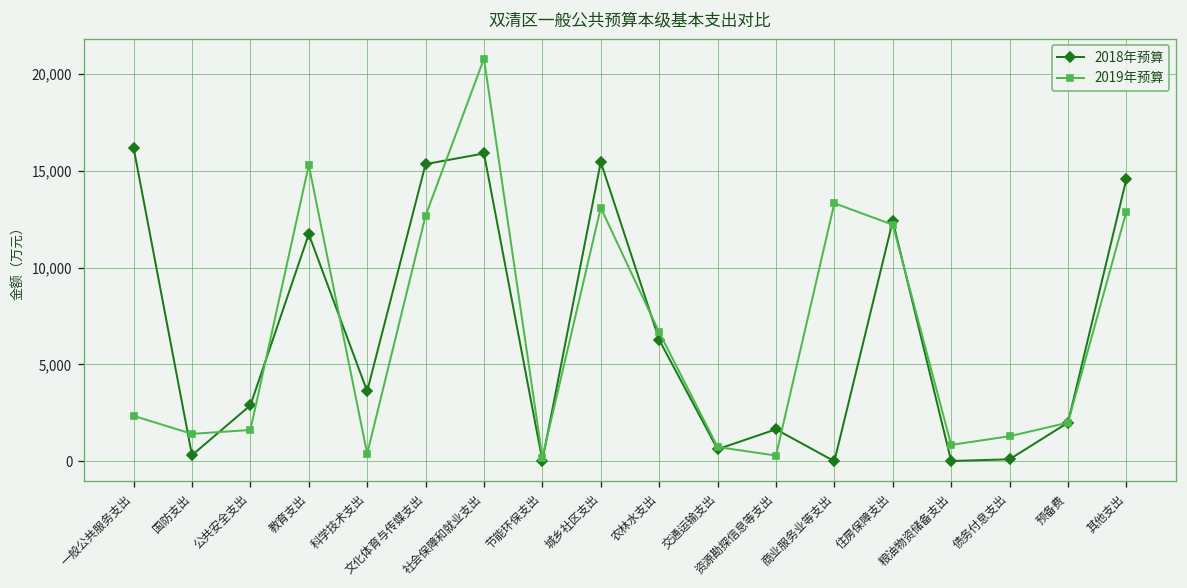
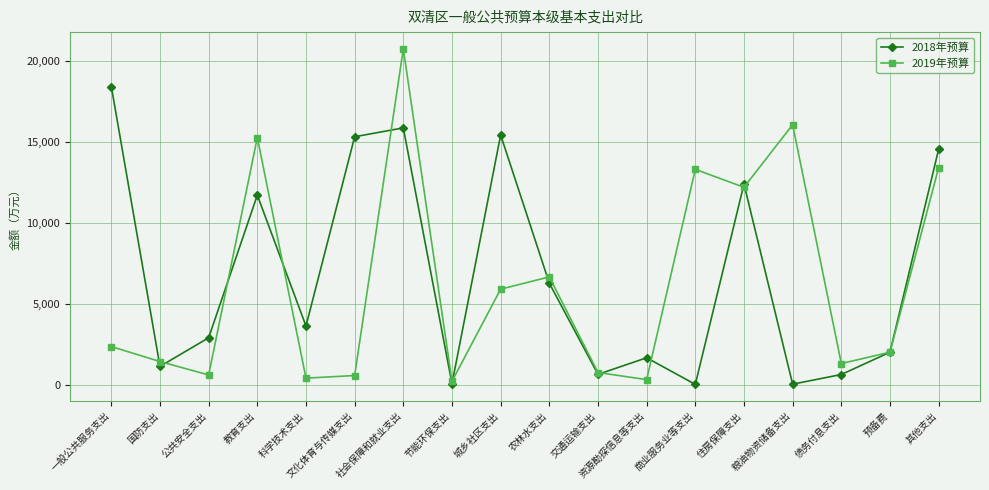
  {
    "2018年预算": {
-     "一般公共服务支出": "16,200",
-     "国防支出": "300",
+     "一般公共服务支出": "18,400",
+     "国防支出": "1,100",
      "公共安全支出": "2,900",
      "教育支出": "11,700",
      "科学技术支出": "3,600",
      "文化体育与传媒支出": "15,300",
      "社会保障和就业支出": "15,900",
      "城乡社区支出": "15,400",
      "农林水支出": "6,300",
      "资源勘探信息等支出": "1,700",
      "商业服务业等支出": "0",
      "住房保障支出": "12,400",
      "粮油物资储备支出": "0",
-     "债务付息支出": "100",
+     "债务付息支出": "600",
      "其他支出": "14,600"
    },
    "2019年预算": {
      "一般公共服务支出": "2,400",
      "国防支出": "1,400",
-     "公共安全支出": "1,600",
+     "公共安全支出": "600",
      "教育支出": "15,300",
      "科学技术支出": "400",
-     "文化体育与传媒支出": "12,700",
+     "文化体育与传媒支出": "600",
      "社会保障和就业支出": "20,800",
-     "城乡社区支出": "13,100",
+     "城乡社区支出": "5,900",
      "农林水支出": "6,700",
      "资源勘探信息等支出": "300",
      "商业服务业等支出": "13,300",
      "住房保障支出": "12,200",
-     "粮油物资储备支出": "900",
+     "粮油物资储备支出": "16,100",
      "债务付息支出": "1,300",
-     "其他支出": "12,900"
+     "其他支出": "13,400"
    }
  }
